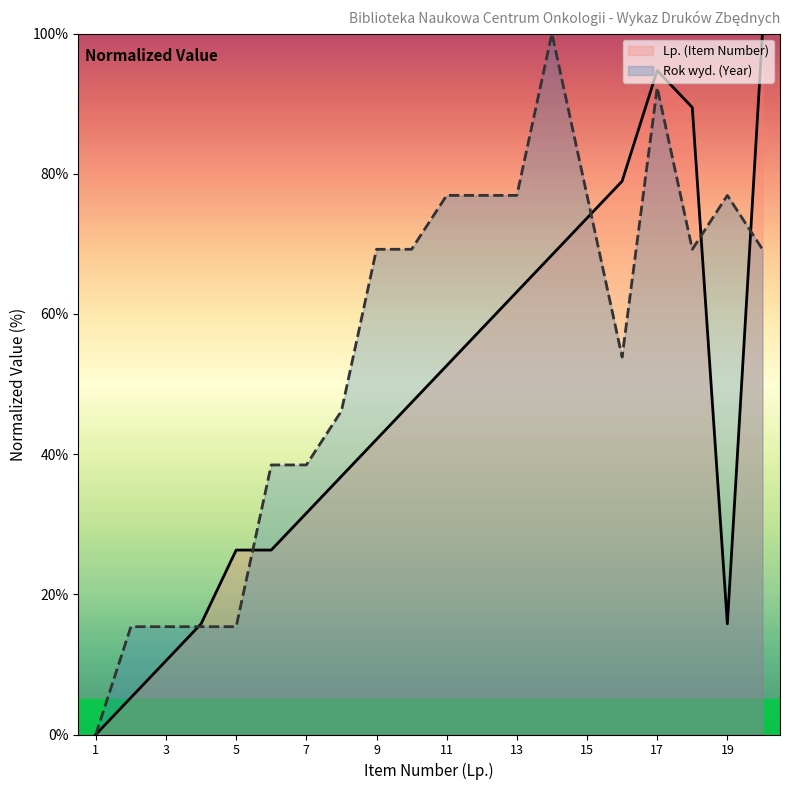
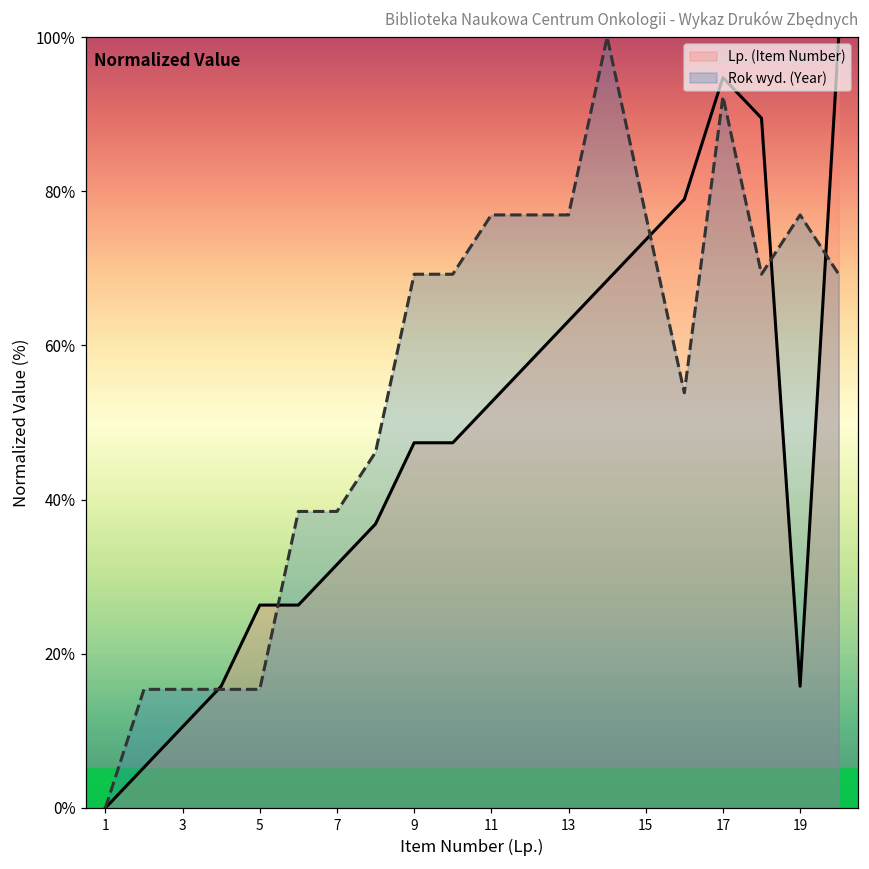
  {
    "Lp. (Item Number)": {
      "3": "11%",
      "5": "26%",
      "7": "32%",
-     "9": "42%",
+     "9": "47%",
      "11": "53%",
      "13": "63%",
      "15": "74%",
      "19": "16%"
    },
    "Rok wyd. (Year)": {
      "3": "15%",
      "5": "15%",
      "7": "38%",
      "9": "69%",
      "11": "77%",
      "13": "77%",
      "15": "77%",
      "17": "92%",
      "19": "77%"
    }
  }
